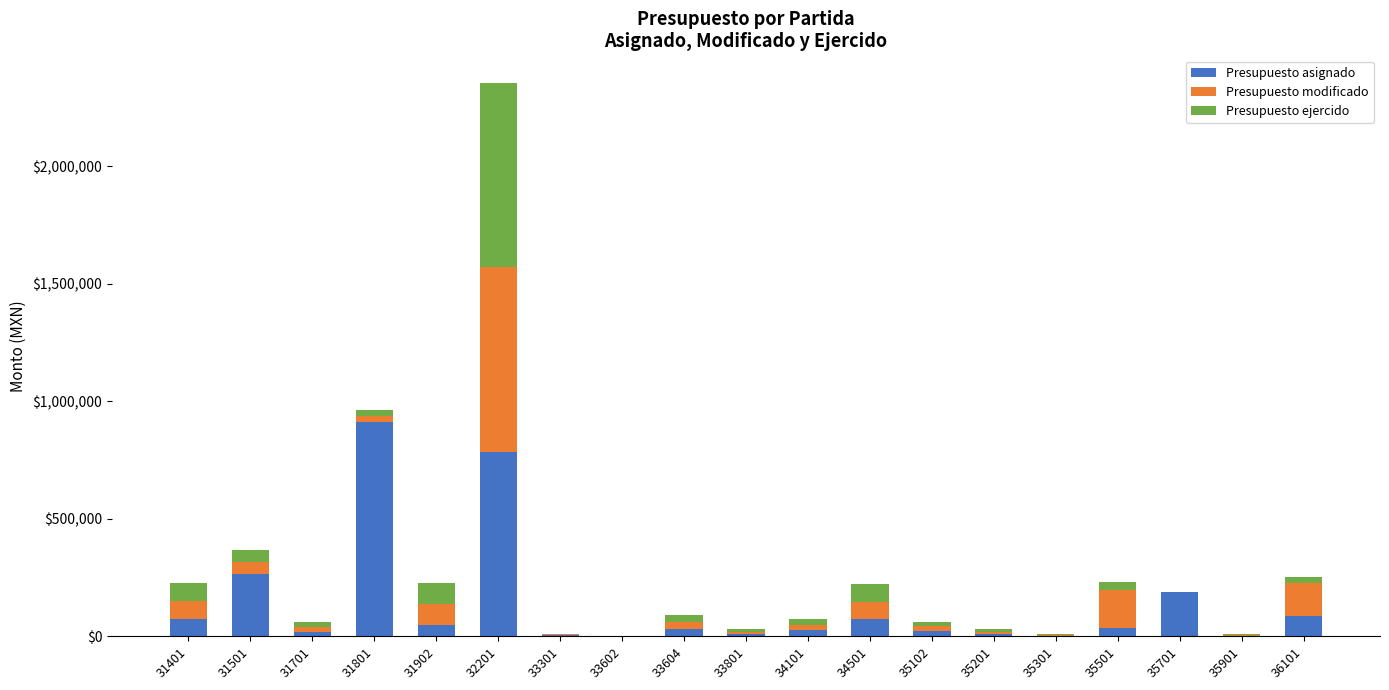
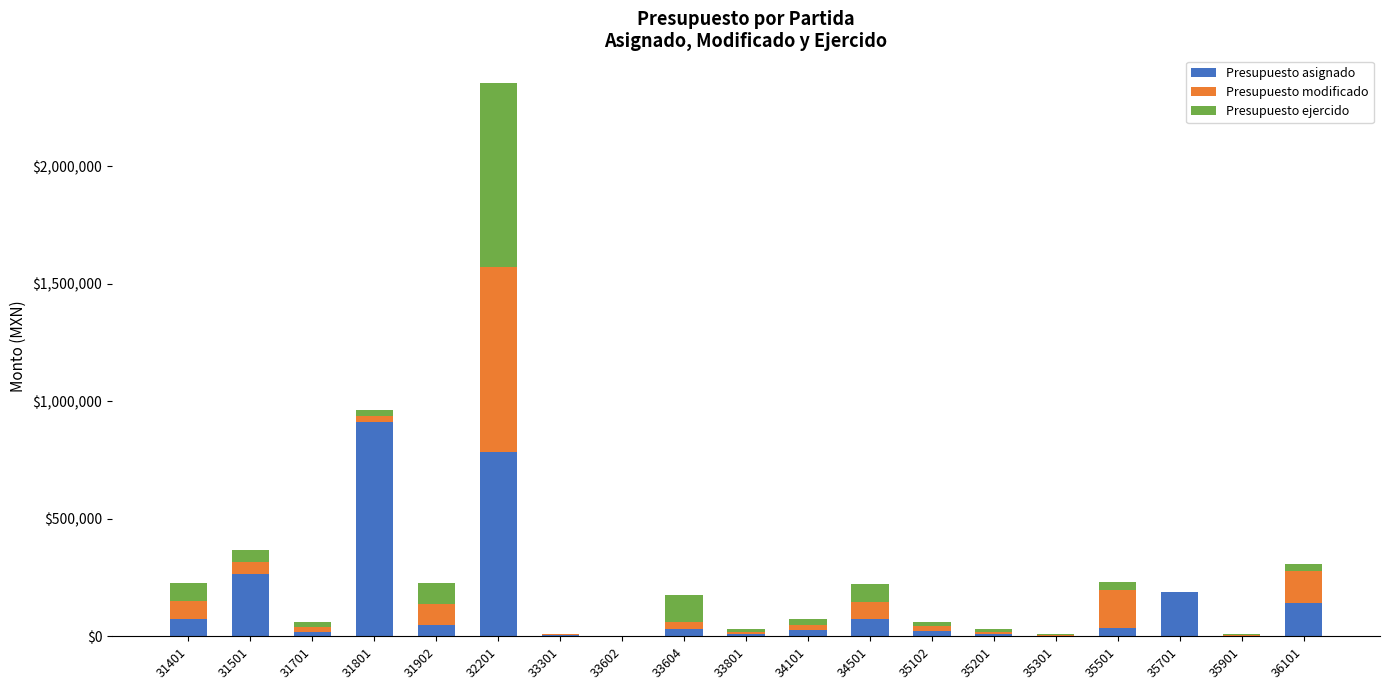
  {
    "Presupuesto asignado": {
      "31401": "$80,000",
      "31501": "$270,000",
      "31701": "$20,000",
      "31801": "$910,000",
      "31902": "$50,000",
      "32201": "$790,000",
      "33604": "$30,000",
      "34101": "$30,000",
      "34501": "$70,000",
      "35102": "$20,000",
      "35501": "$40,000",
      "35701": "$190,000",
-     "36101": "$90,000"
+     "36101": "$140,000"
    },
    "Presupuesto modificado": {
      "31401": "$80,000",
      "31501": "$50,000",
      "31701": "$20,000",
      "31801": "$30,000",
      "31902": "$90,000",
      "32201": "$790,000",
      "33604": "$30,000",
      "34101": "$30,000",
      "34501": "$70,000",
      "35102": "$20,000",
      "35501": "$160,000",
      "36101": "$140,000"
    },
    "Presupuesto ejercido": {
      "31401": "$80,000",
      "31501": "$50,000",
      "31701": "$20,000",
      "31801": "$30,000",
      "31902": "$90,000",
      "32201": "$790,000",
-     "33604": "$30,000",
+     "33604": "$120,000",
      "34101": "$30,000",
      "34501": "$70,000",
      "35102": "$20,000",
      "35501": "$40,000",
      "36101": "$30,000"
    }
  }
